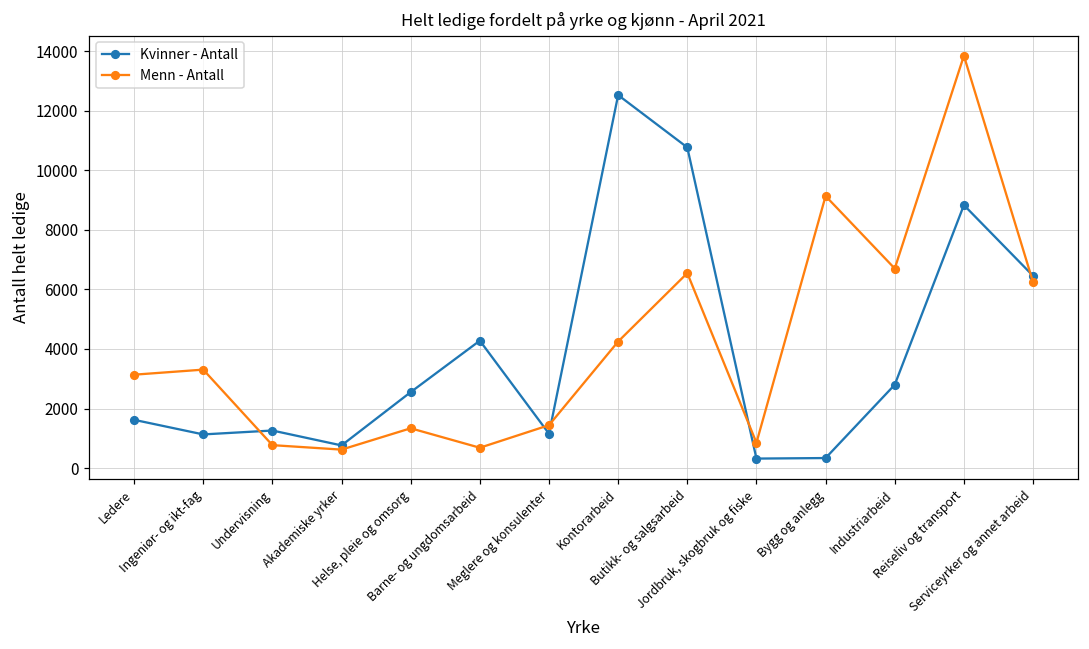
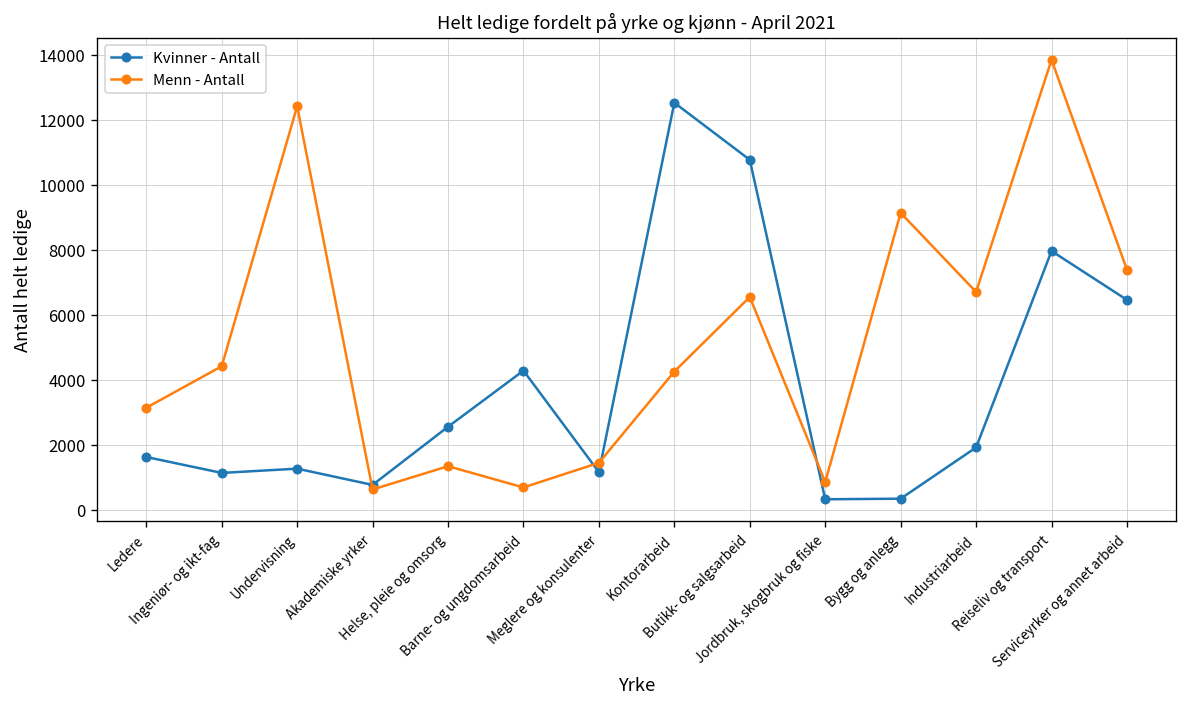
  {
    "Kvinner - Antall": {
      "Ledere": 1600,
      "Ingeniør- og ikt-fag": 1100,
      "Undervisning": 1300,
      "Akademiske yrker": 800,
      "Helse, pleie og omsorg": 2600,
      "Barne- og ungdomsarbeid": 4300,
      "Meglere og konsulenter": 1200,
      "Kontorarbeid": 12500,
      "Butikk- og salgsarbeid": 10800,
      "Jordbruk, skogbruk og fiske": 300,
      "Bygg og anlegg": 300,
-     "Industriarbeid": 2800,
-     "Reiseliv og transport": 8800,
+     "Industriarbeid": 1900,
+     "Reiseliv og transport": 8000,
      "Serviceyrker og annet arbeid": 6500
    },
    "Menn - Antall": {
      "Ledere": 3100,
-     "Ingeniør- og ikt-fag": 3300,
-     "Undervisning": 800,
+     "Ingeniør- og ikt-fag": 4400,
+     "Undervisning": 12400,
      "Akademiske yrker": 600,
      "Helse, pleie og omsorg": 1300,
      "Barne- og ungdomsarbeid": 700,
      "Meglere og konsulenter": 1400,
      "Kontorarbeid": 4200,
      "Butikk- og salgsarbeid": 6500,
      "Jordbruk, skogbruk og fiske": 900,
      "Bygg og anlegg": 9100,
      "Industriarbeid": 6700,
      "Reiseliv og transport": 13800,
-     "Serviceyrker og annet arbeid": 6200
+     "Serviceyrker og annet arbeid": 7400
    }
  }
